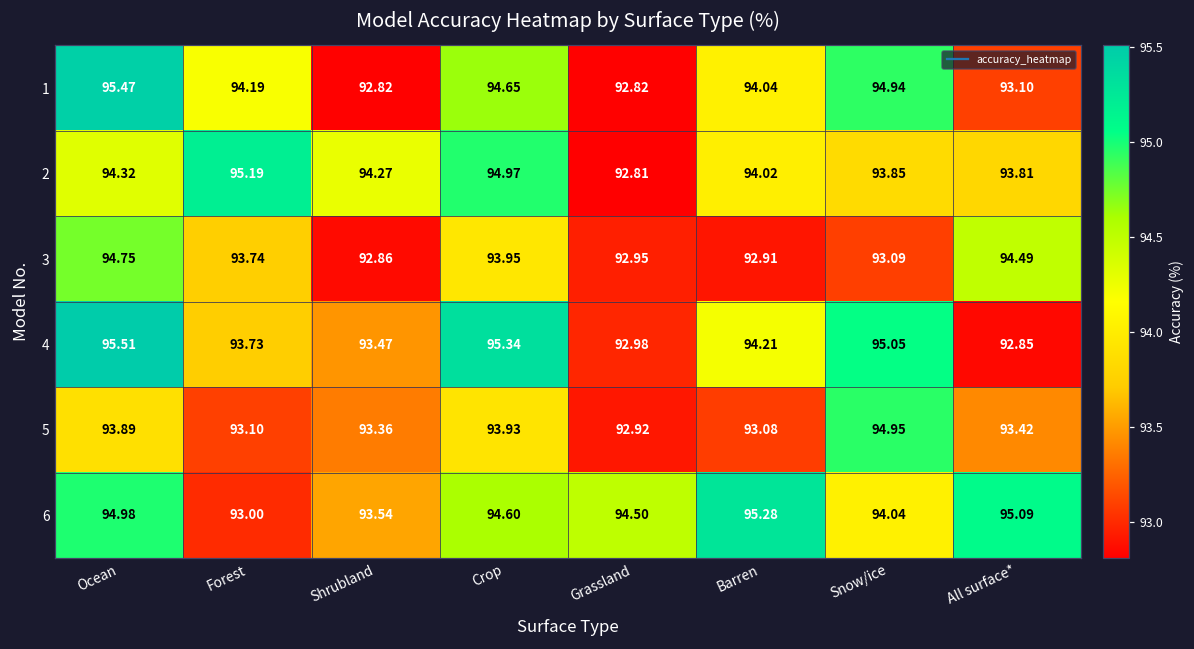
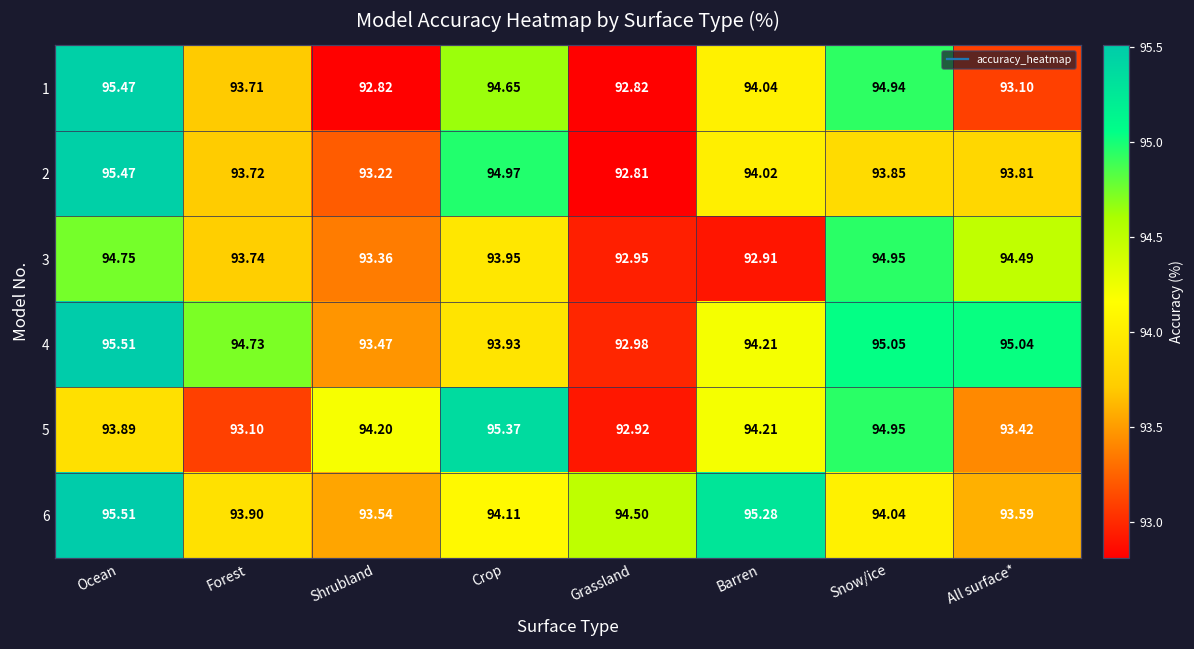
  {
    "1": {
      "Ocean": 95.47,
-     "Forest": 94.19,
+     "Forest": 93.71,
      "Shrubland": 92.82,
      "Crop": 94.65,
      "Grassland": 92.82,
      "Barren": 94.04,
      "Snow/ice": 94.94,
      "All surface*": 93.10
    },
    "2": {
-     "Ocean": 94.32,
-     "Forest": 95.19,
-     "Shrubland": 94.27,
+     "Ocean": 95.47,
+     "Forest": 93.72,
+     "Shrubland": 93.22,
      "Crop": 94.97,
      "Grassland": 92.81,
      "Barren": 94.02,
      "Snow/ice": 93.85,
      "All surface*": 93.81
    },
    "3": {
      "Ocean": 94.75,
      "Forest": 93.74,
-     "Shrubland": 92.86,
+     "Shrubland": 93.36,
      "Crop": 93.95,
      "Grassland": 92.95,
      "Barren": 92.91,
-     "Snow/ice": 93.09,
+     "Snow/ice": 94.95,
      "All surface*": 94.49
    },
    "4": {
      "Ocean": 95.51,
-     "Forest": 93.73,
+     "Forest": 94.73,
      "Shrubland": 93.47,
-     "Crop": 95.34,
+     "Crop": 93.93,
      "Grassland": 92.98,
      "Barren": 94.21,
      "Snow/ice": 95.05,
-     "All surface*": 92.85
+     "All surface*": 95.04
    },
    "5": {
      "Ocean": 93.89,
      "Forest": 93.10,
-     "Shrubland": 93.36,
-     "Crop": 93.93,
+     "Shrubland": 94.20,
+     "Crop": 95.37,
      "Grassland": 92.92,
-     "Barren": 93.08,
+     "Barren": 94.21,
      "Snow/ice": 94.95,
      "All surface*": 93.42
    },
    "6": {
-     "Ocean": 94.98,
-     "Forest": 93.00,
+     "Ocean": 95.51,
+     "Forest": 93.90,
      "Shrubland": 93.54,
-     "Crop": 94.60,
+     "Crop": 94.11,
      "Grassland": 94.50,
      "Barren": 95.28,
      "Snow/ice": 94.04,
-     "All surface*": 95.09
+     "All surface*": 93.59
    }
  }
